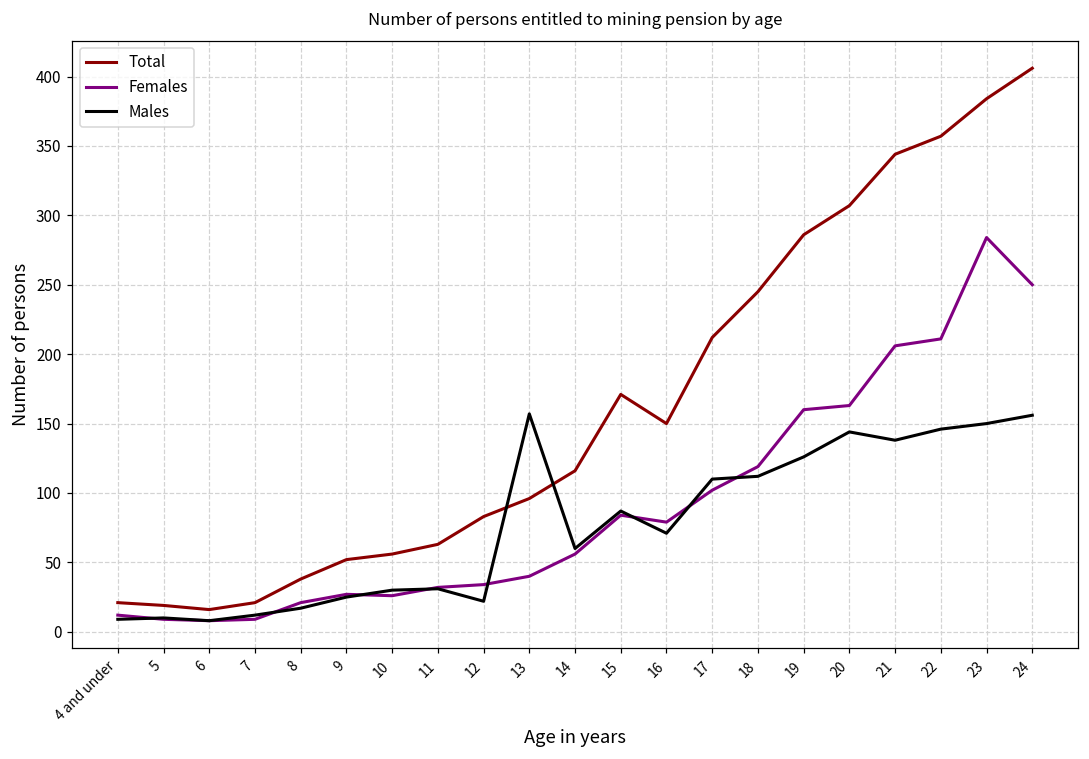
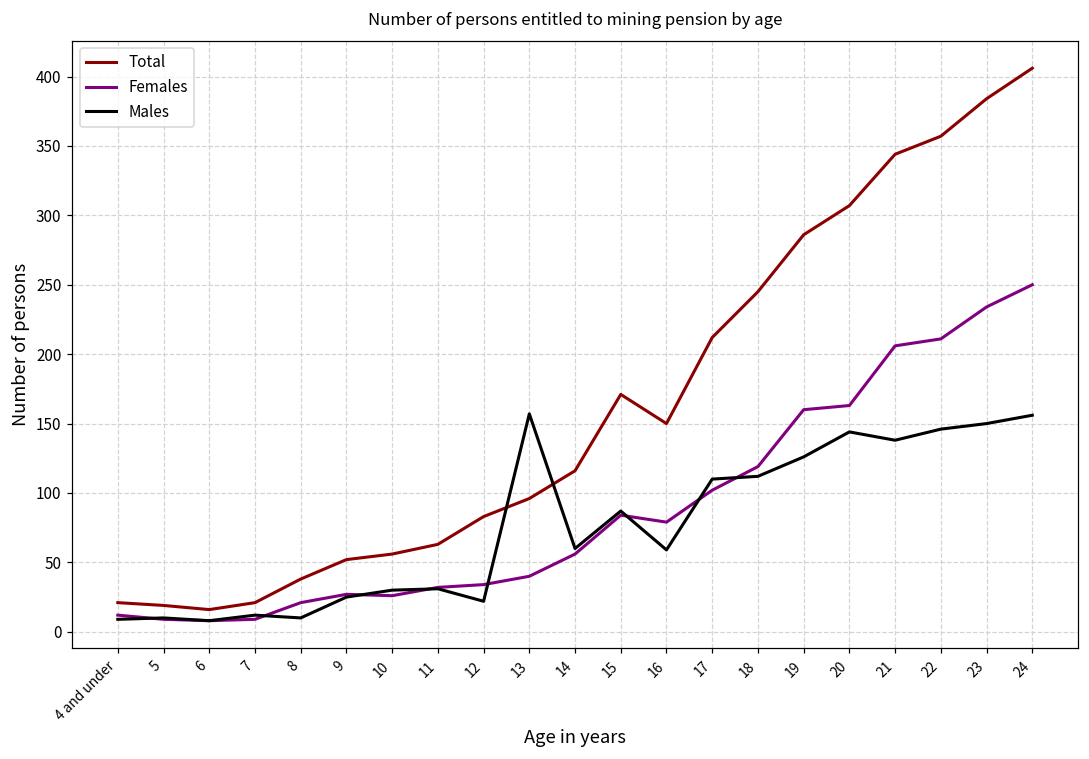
  {
    "Total": {
      "4 and under": 21,
      "5": 19,
      "6": 16,
      "7": 21,
      "8": 38,
      "9": 52,
      "10": 56,
      "11": 63,
      "12": 83,
      "13": 96,
      "14": 116,
      "15": 171,
      "16": 150,
      "17": 212,
      "18": 245,
      "19": 286,
      "20": 307,
      "21": 344,
      "22": 357,
      "23": 384,
      "24": 406
    },
    "Females": {
      "4 and under": 12,
      "7": 9,
      "8": 21,
      "10": 26,
      "12": 34,
      "13": 40,
      "14": 56,
      "15": 84,
      "16": 79,
      "17": 102,
      "18": 119,
      "19": 160,
      "20": 163,
      "21": 206,
      "22": 211,
-     "23": 284,
+     "23": 234,
      "24": 250
    },
    "Males": {
      "4 and under": 9,
      "7": 12,
-     "8": 17,
+     "8": 10,
      "10": 30,
      "12": 22,
      "13": 157,
      "14": 60,
      "15": 87,
-     "16": 71,
+     "16": 59,
      "17": 110,
      "18": 112,
      "19": 126,
      "20": 144,
      "21": 138,
      "22": 146,
      "23": 150,
      "24": 156
    }
  }
